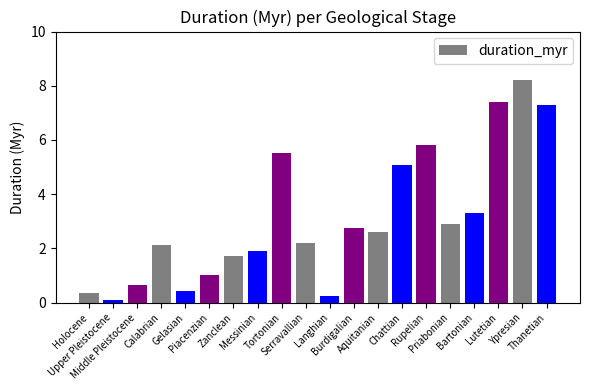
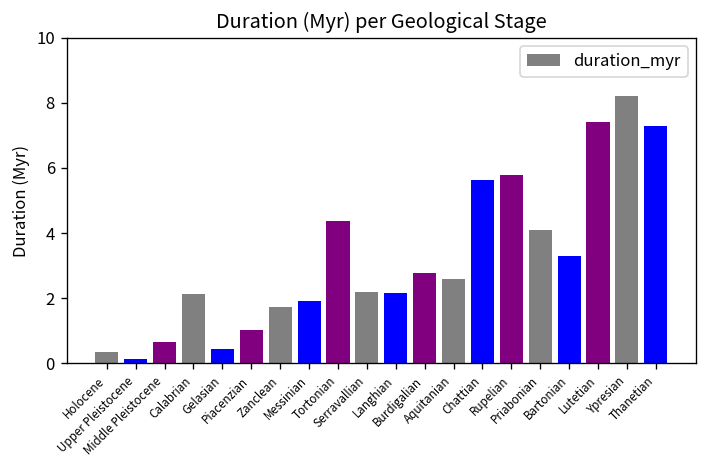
  {
    "Holocene": 0.3,
    "Upper Pleistocene": 0.1,
    "Middle Pleistocene": 0.7,
    "Calabrian": 2.1,
    "Gelasian": 0.4,
    "Piacenzian": 1.0,
    "Zanclean": 1.7,
    "Messinian": 1.9,
-   "Tortonian": 5.5,
+   "Tortonian": 4.4,
    "Serravallian": 2.2,
-   "Langhian": 0.2,
+   "Langhian": 2.2,
    "Burdigalian": 2.8,
    "Aquitanian": 2.6,
-   "Chattian": 5.1,
+   "Chattian": 5.6,
    "Rupelian": 5.8,
-   "Priabonian": 2.9,
+   "Priabonian": 4.1,
    "Bartonian": 3.3,
    "Lutetian": 7.4,
    "Ypresian": 8.2,
    "Thanetian": 7.3
  }
